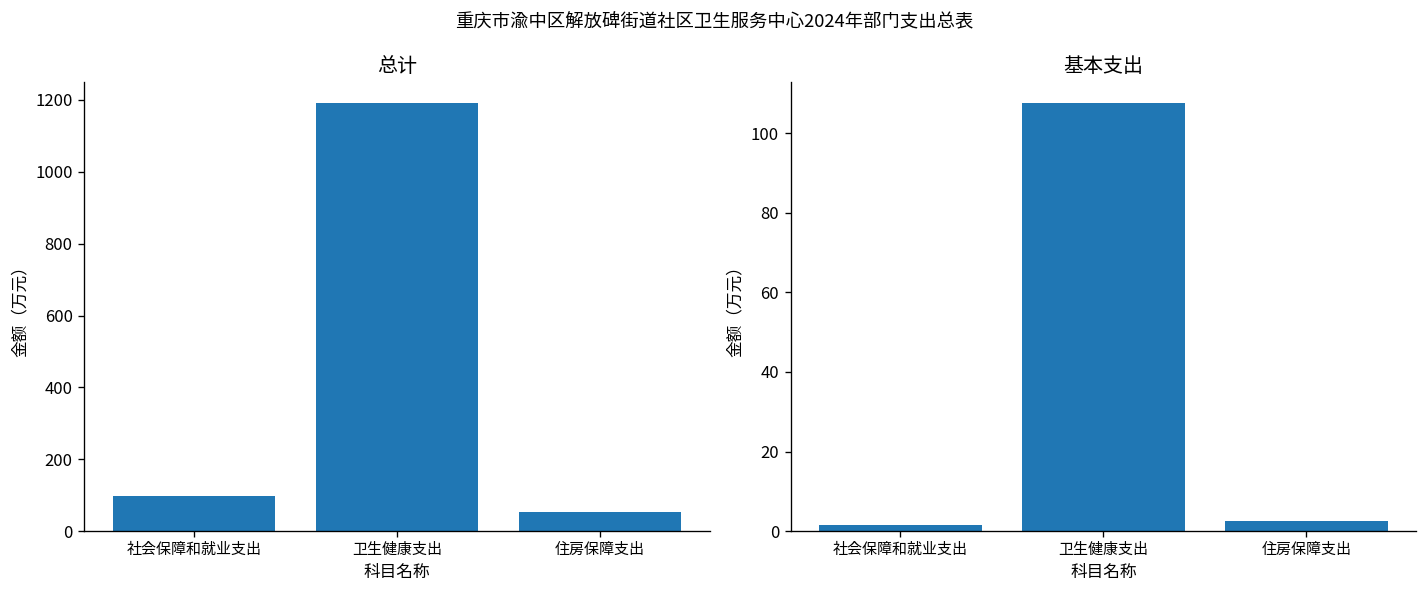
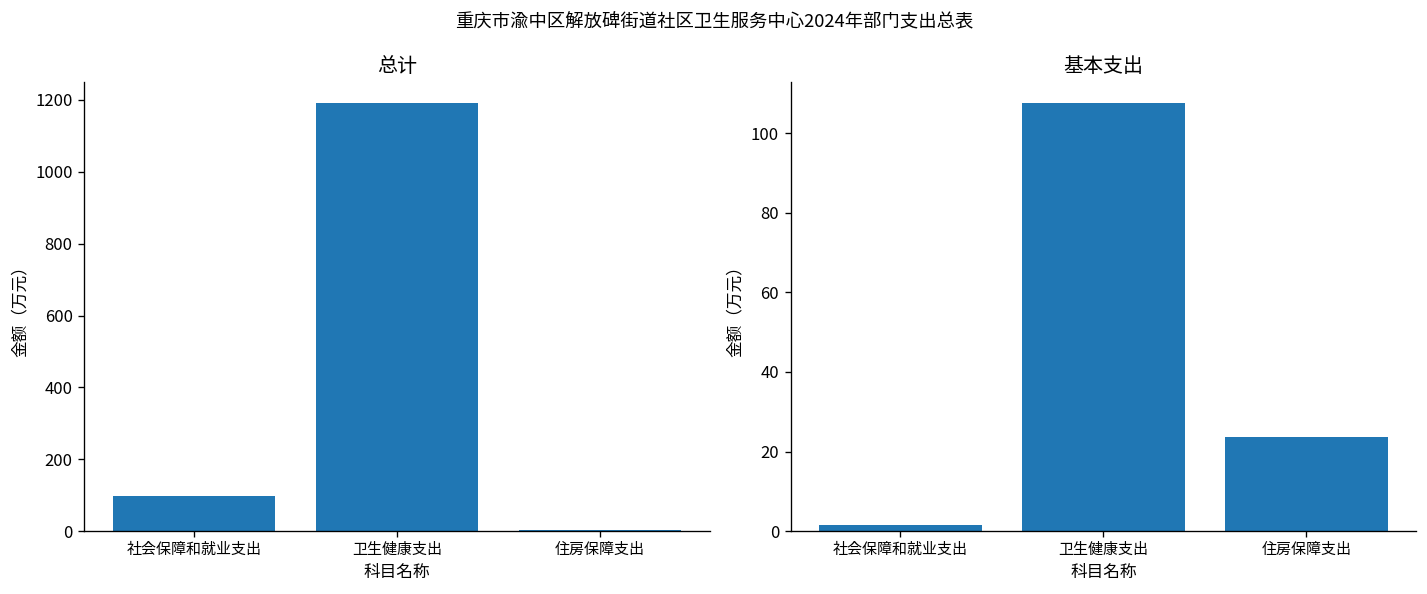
  {
    "总计": {
      "社会保障和就业支出": 100,
      "卫生健康支出": 1190,
-     "住房保障支出": 50
+     "住房保障支出": 0
    },
    "基本支出": {
      "社会保障和就业支出": 1,
      "卫生健康支出": 107,
-     "住房保障支出": 3
+     "住房保障支出": 24
    }
  }
